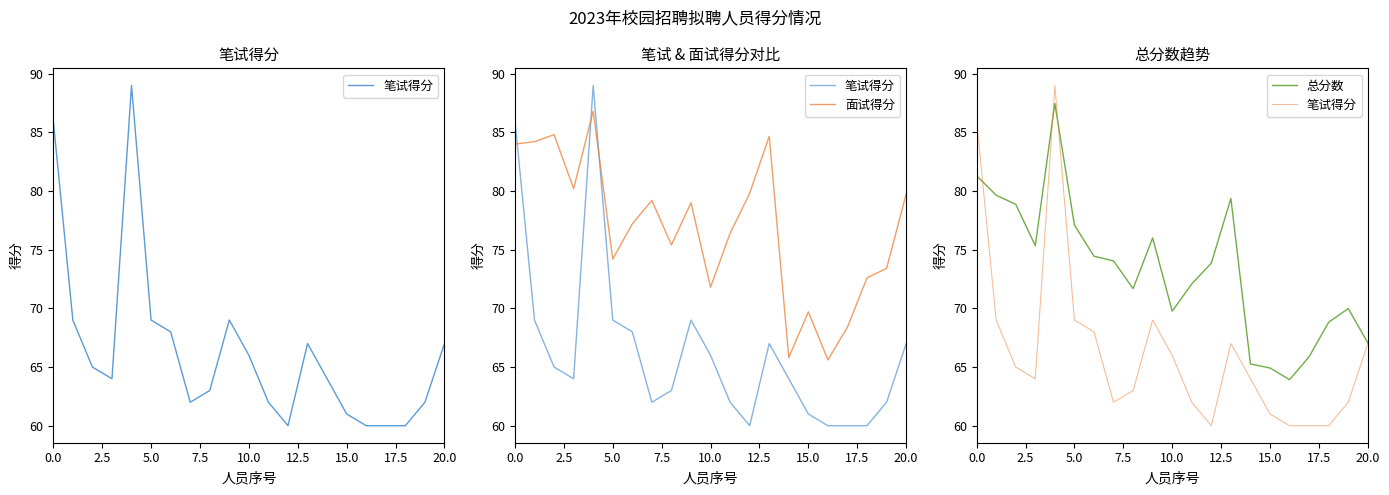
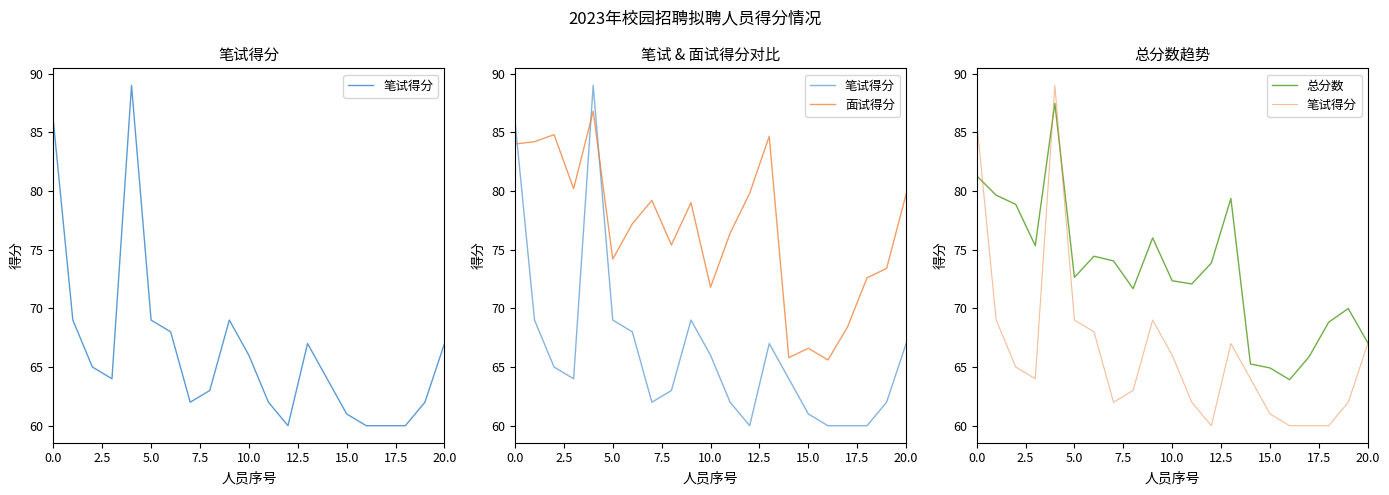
  {
    "笔试得分": {
      "0.0": 86.0,
      "5.0": 69.0,
      "10.0": 66.0,
      "15.0": 61.0,
      "20.0": 67.0
    },
    "笔试 & 面试得分对比": {
      "面试得分": {
        "0.0": 84.0,
        "5.0": 74.2,
        "10.0": 71.8,
-       "15.0": 69.7,
+       "15.0": 66.6,
        "20.0": 79.7
      }
    },
    "总分数趋势": {
      "总分数": {
        "0.0": 81.3,
-       "5.0": 77.1,
-       "10.0": 69.8,
+       "5.0": 72.6,
+       "10.0": 72.4,
        "15.0": 64.9
      },
      "笔试得分": {
        "0.0": 86.0,
        "5.0": 69.0,
        "10.0": 66.0,
        "15.0": 61.0
      }
    }
  }
